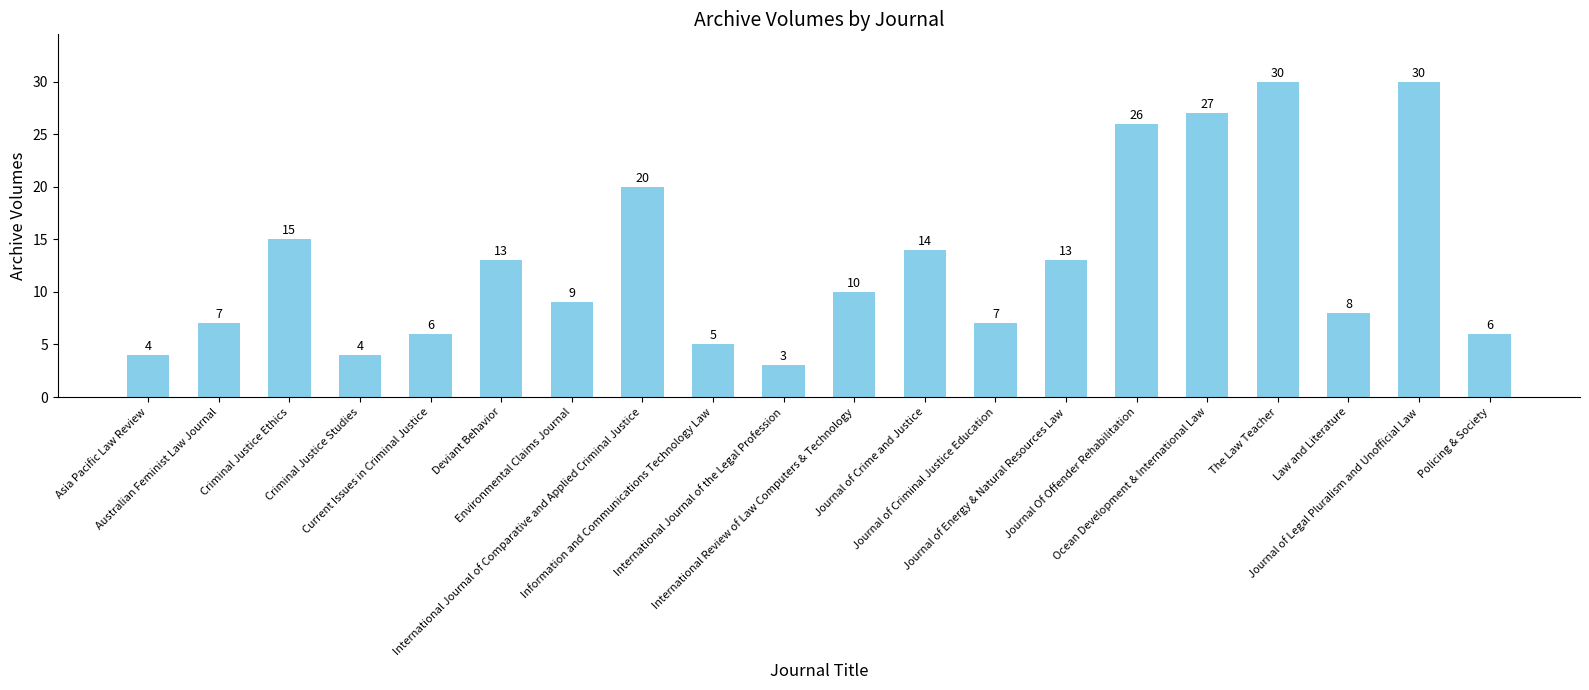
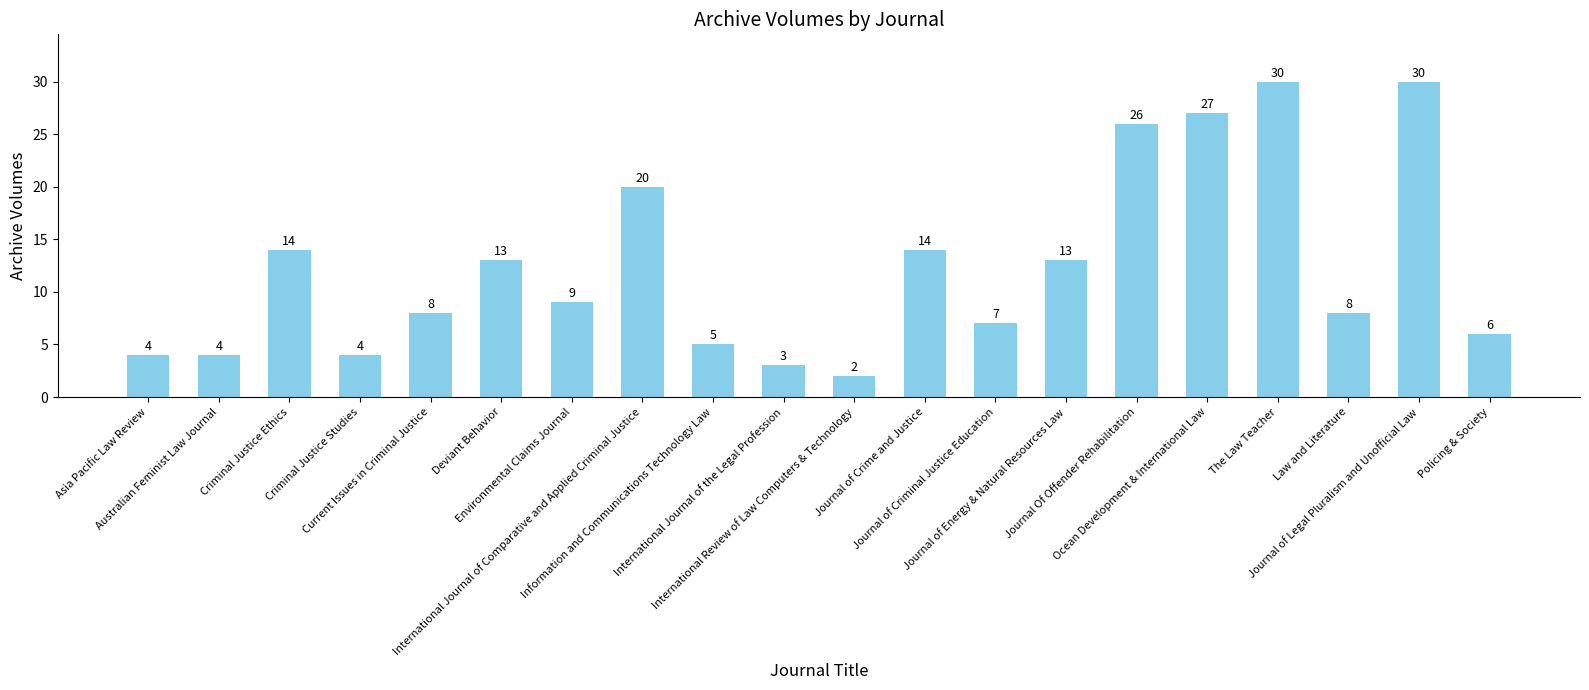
  {
    "Asia Pacific Law Review": 4,
-   "Australian Feminist Law Journal": 7,
-   "Criminal Justice Ethics": 15,
+   "Australian Feminist Law Journal": 4,
+   "Criminal Justice Ethics": 14,
    "Criminal Justice Studies": 4,
-   "Current Issues in Criminal Justice": 6,
+   "Current Issues in Criminal Justice": 8,
    "Deviant Behavior": 13,
    "Environmental Claims Journal": 9,
    "International Journal of Comparative and Applied Criminal Justice": 20,
    "Information and Communications Technology Law": 5,
    "International Journal of the Legal Profession": 3,
-   "International Review of Law Computers & Technology": 10,
+   "International Review of Law Computers & Technology": 2,
    "Journal of Crime and Justice": 14,
    "Journal of Criminal Justice Education": 7,
    "Journal of Energy & Natural Resources Law": 13,
    "Journal Of Offender Rehabilitation": 26,
    "Ocean Development & International Law": 27,
    "The Law Teacher": 30,
    "Law and Literature": 8,
    "Journal of Legal Pluralism and Unofficial Law": 30,
    "Policing & Society": 6
  }
